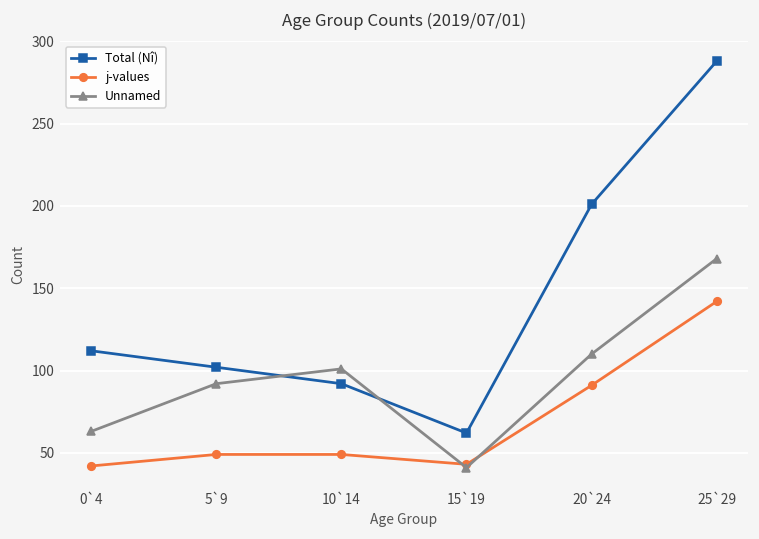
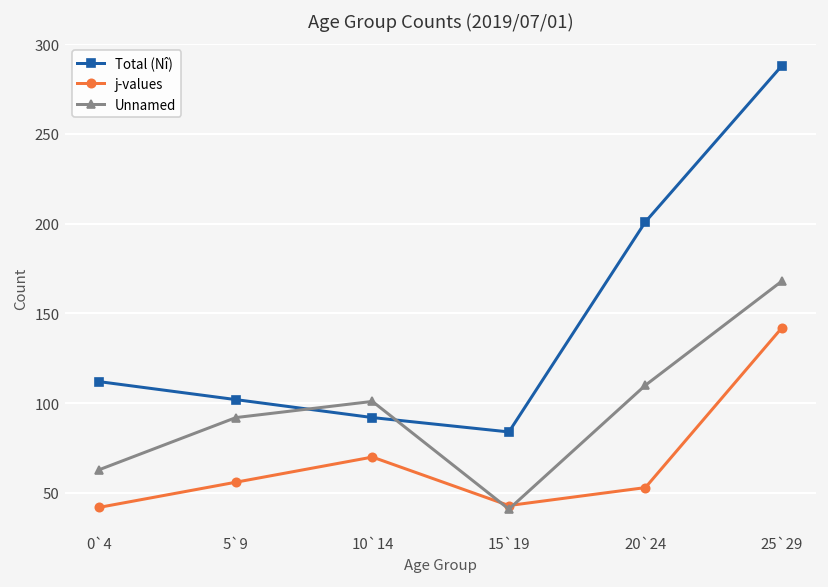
  {
    "Total (Nî)": {
      "0`4": 112,
      "5`9": 102,
      "10`14": 92,
-     "15`19": 62,
+     "15`19": 84,
      "20`24": 201,
      "25`29": 288
    },
    "j-values": {
      "0`4": 42,
-     "5`9": 49,
-     "10`14": 49,
+     "5`9": 56,
+     "10`14": 70,
      "15`19": 43,
-     "20`24": 91,
+     "20`24": 53,
      "25`29": 142
    },
    "Unnamed": {
      "0`4": 63,
      "5`9": 92,
      "10`14": 101,
      "15`19": 41,
      "20`24": 110,
      "25`29": 168
    }
  }
